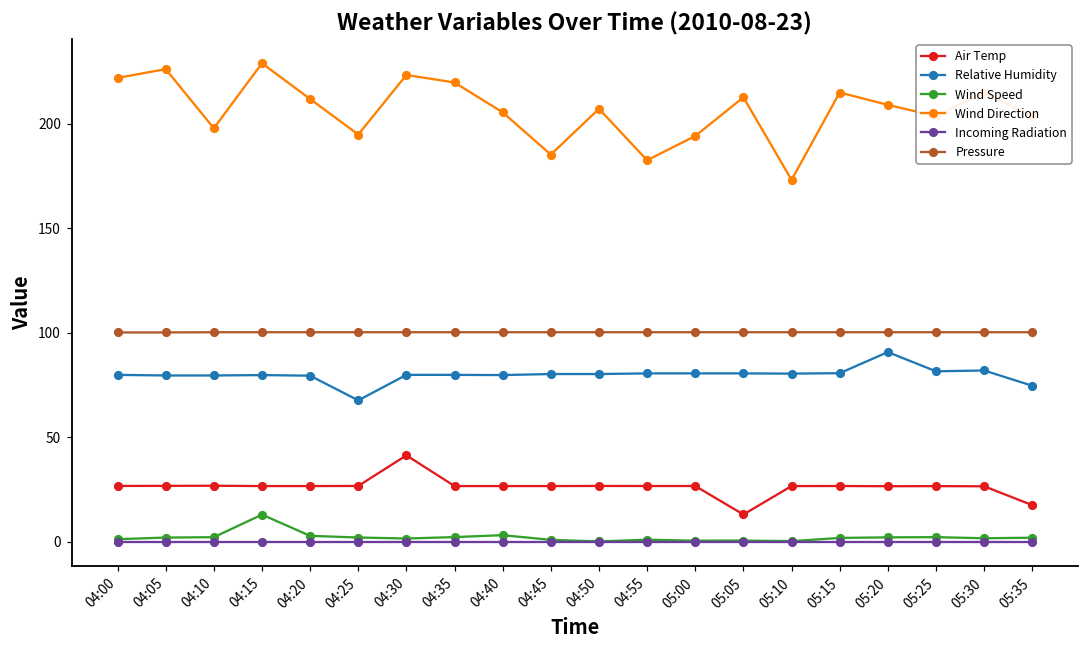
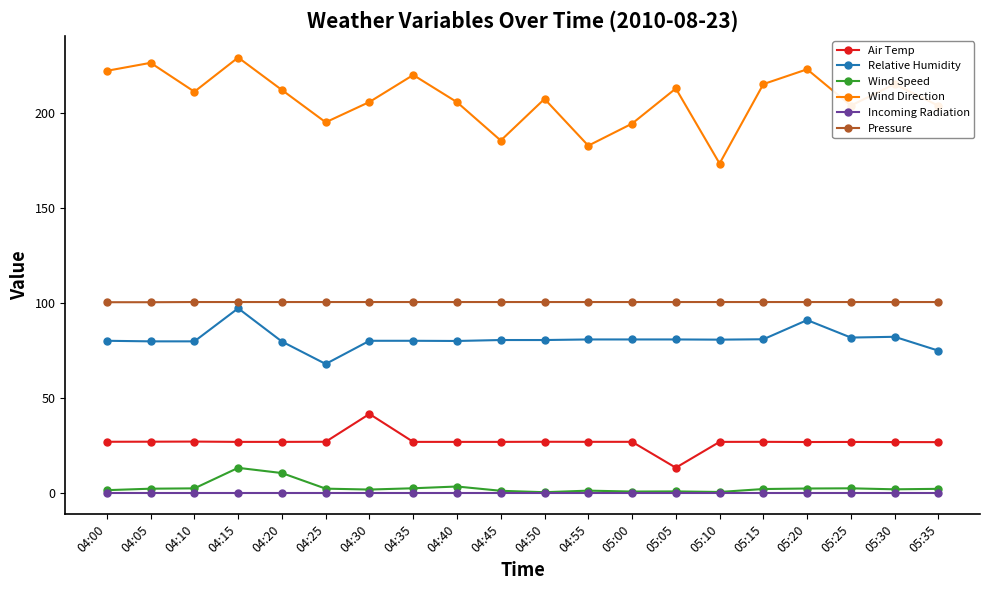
  {
    "Air Temp": {
      "04:00": 27,
      "04:05": 27,
      "04:10": 27,
      "04:15": 27,
      "04:20": 27,
      "04:25": 27,
      "04:30": 41,
      "04:35": 27,
      "04:40": 27,
      "04:45": 27,
      "04:50": 27,
      "04:55": 27,
      "05:00": 27,
      "05:05": 13,
      "05:10": 27,
      "05:15": 27,
      "05:20": 27,
      "05:25": 27,
      "05:30": 27,
-     "05:35": 18
+     "05:35": 27
    },
    "Relative Humidity": {
      "04:00": 80,
      "04:05": 80,
      "04:10": 80,
-     "04:15": 80,
+     "04:15": 97,
      "04:20": 80,
      "04:25": 68,
      "04:30": 80,
      "04:35": 80,
      "04:40": 80,
      "04:45": 80,
      "04:50": 80,
      "04:55": 81,
      "05:00": 81,
      "05:05": 81,
      "05:10": 81,
      "05:15": 81,
      "05:20": 91,
      "05:25": 82,
      "05:30": 82,
      "05:35": 75
    },
    "Wind Speed": {
      "04:05": 2,
      "04:10": 2,
      "04:15": 13,
-     "04:20": 3,
+     "04:20": 10,
      "04:25": 2,
      "04:30": 2,
      "04:35": 2,
      "04:40": 3,
      "05:15": 2,
      "05:20": 2,
      "05:25": 2,
      "05:30": 2,
      "05:35": 2
    },
    "Wind Direction": {
      "04:00": 222,
      "04:05": 226,
-     "04:10": 198,
+     "04:10": 211,
      "04:15": 229,
      "04:20": 212,
      "04:25": 195,
-     "04:30": 223,
+     "04:30": 206,
      "04:35": 220,
      "04:40": 206,
      "04:45": 185,
      "04:50": 207,
      "04:55": 183,
      "05:00": 194,
      "05:05": 213,
      "05:10": 173,
      "05:15": 215,
-     "05:20": 209
+     "05:20": 223
    },
    "Incoming Radiation": {
      "04:05": 0,
      "04:10": 0,
      "04:15": 0,
      "04:20": 0,
      "04:25": 0,
      "04:30": 0,
      "04:35": 0,
      "04:40": 0,
      "05:15": 0,
      "05:20": 0,
      "05:25": 0,
      "05:30": 0,
      "05:35": 0
    },
    "Pressure": {
      "04:00": 100,
      "04:05": 100,
      "04:10": 100,
      "04:15": 100,
      "04:20": 100,
      "04:25": 100,
      "04:30": 100,
      "04:35": 100,
      "04:40": 100,
      "04:45": 100,
      "04:50": 100,
      "04:55": 100,
      "05:00": 100,
      "05:05": 100,
      "05:10": 100,
      "05:15": 100,
      "05:20": 100,
      "05:25": 100,
      "05:30": 100,
      "05:35": 100
    }
  }
